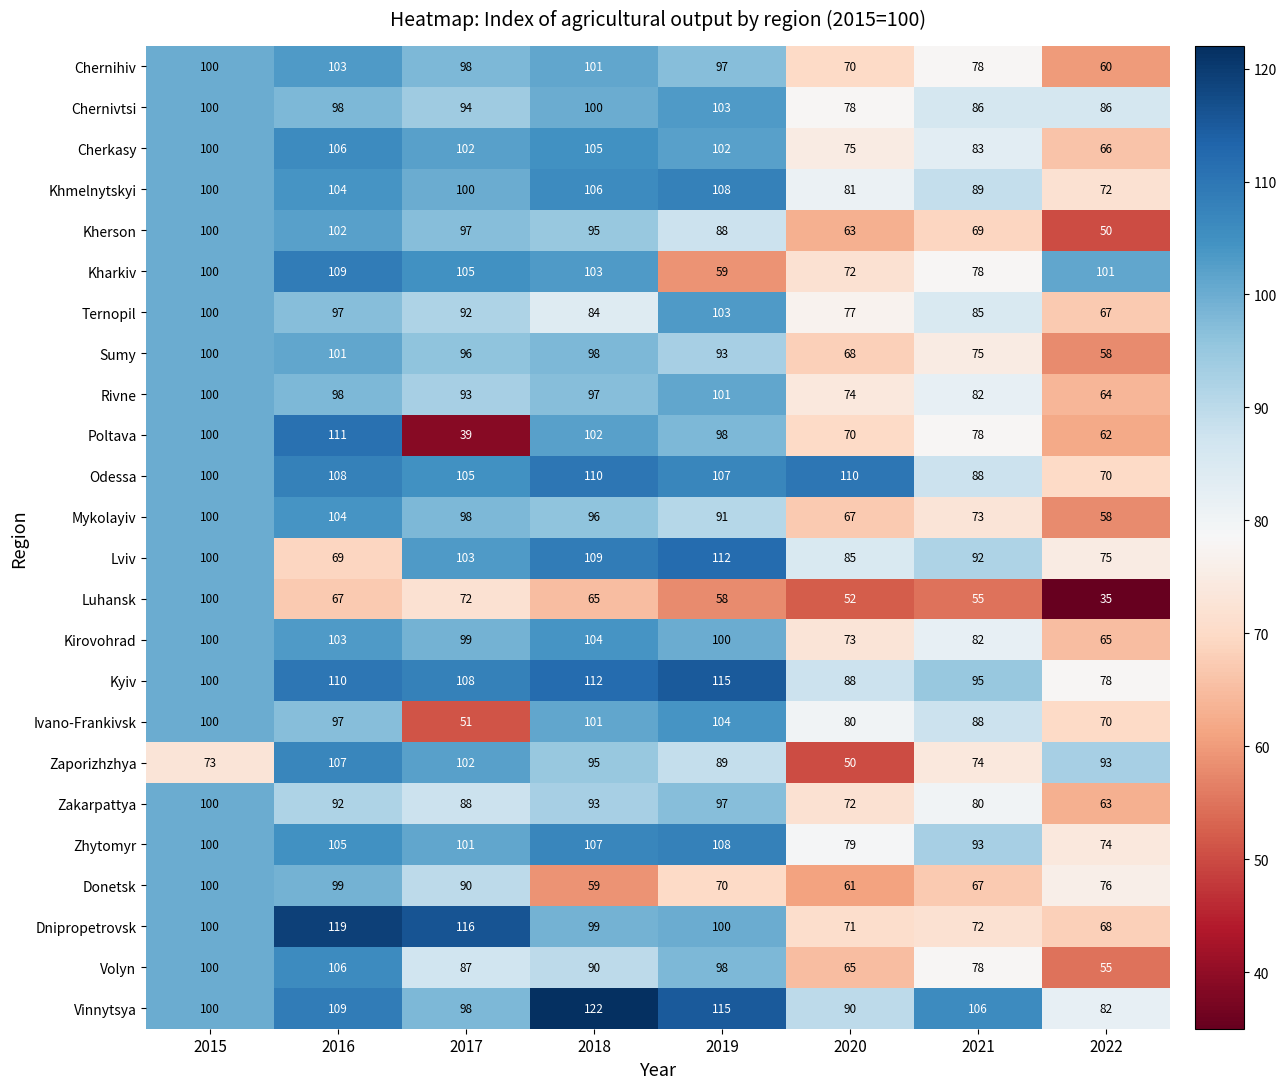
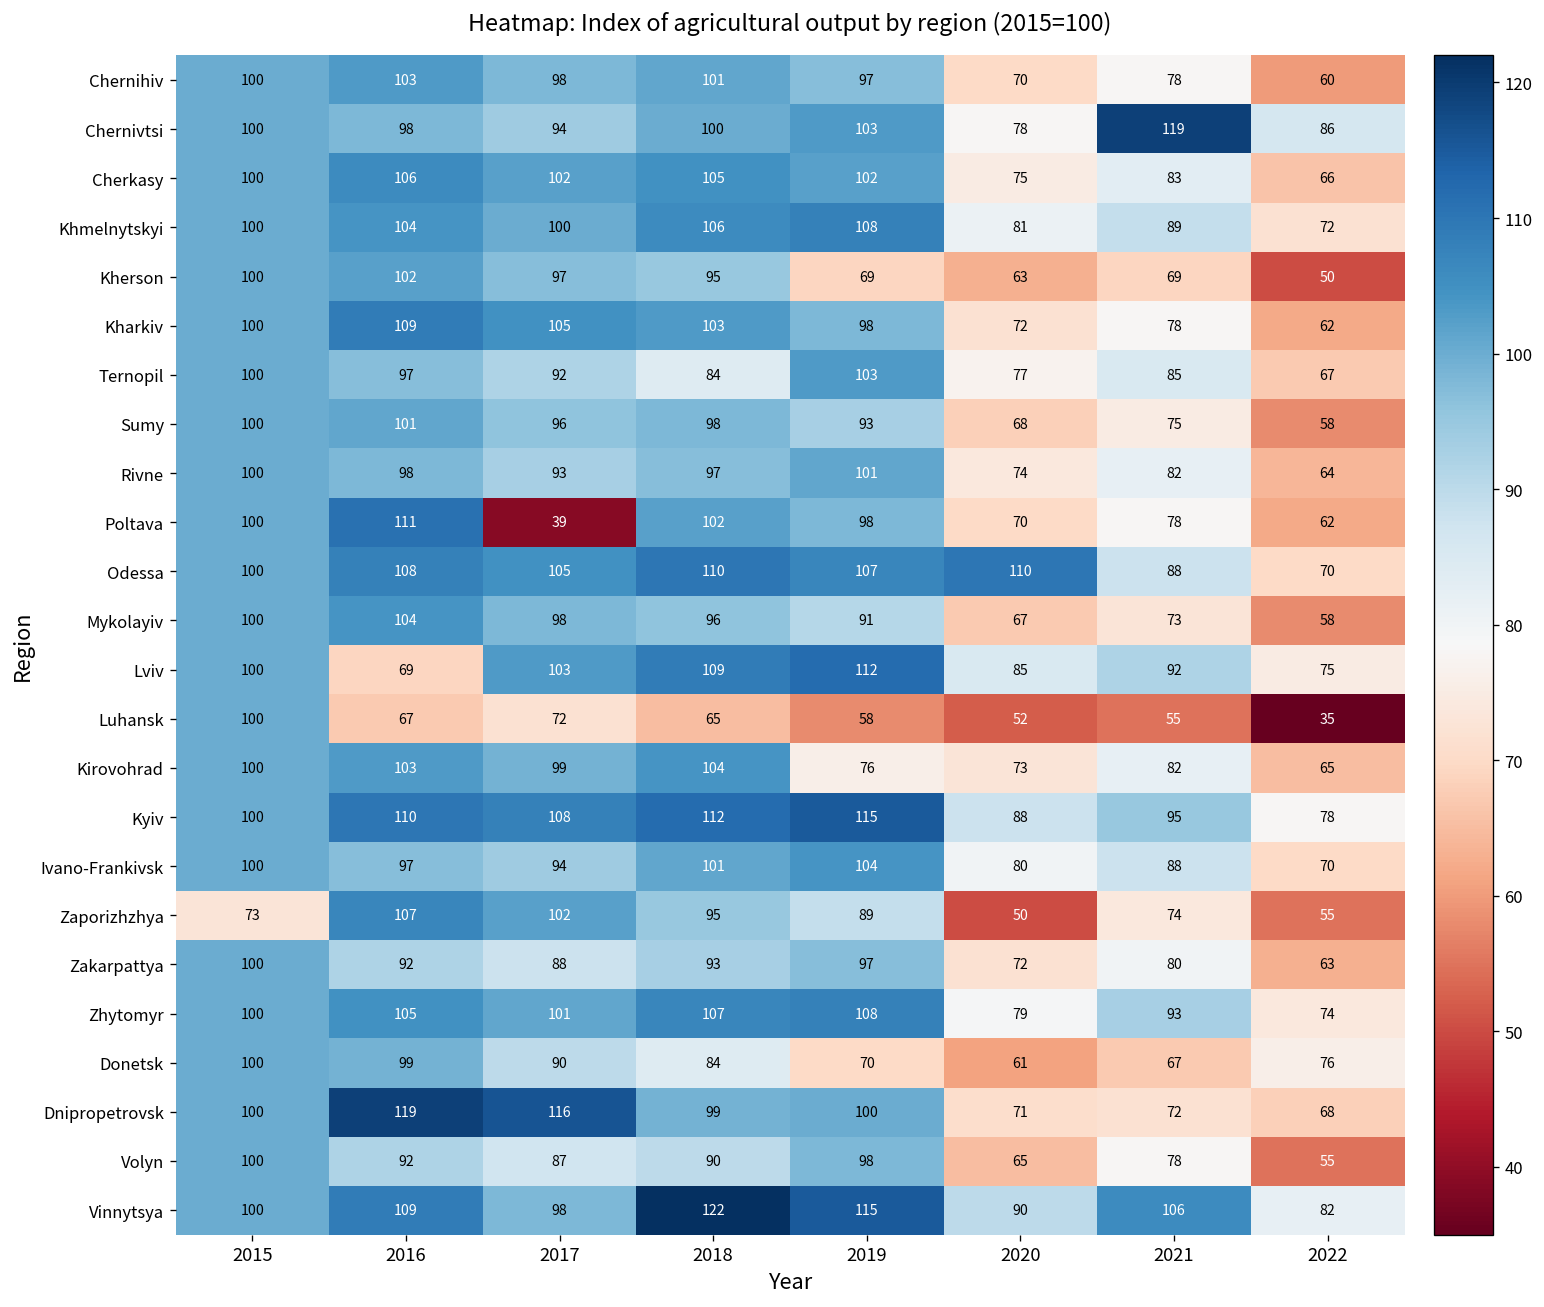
  {
    "Chernihiv": {
      "2015": 100,
      "2016": 103,
      "2017": 98,
      "2018": 101,
      "2019": 97,
      "2020": 70,
      "2021": 78,
      "2022": 60
    },
    "Chernivtsi": {
      "2015": 100,
      "2016": 98,
      "2017": 94,
      "2018": 100,
      "2019": 103,
      "2020": 78,
-     "2021": 86,
+     "2021": 119,
      "2022": 86
    },
    "Cherkasy": {
      "2015": 100,
      "2016": 106,
      "2017": 102,
      "2018": 105,
      "2019": 102,
      "2020": 75,
      "2021": 83,
      "2022": 66
    },
    "Khmelnytskyi": {
      "2015": 100,
      "2016": 104,
      "2017": 100,
      "2018": 106,
      "2019": 108,
      "2020": 81,
      "2021": 89,
      "2022": 72
    },
    "Kherson": {
      "2015": 100,
      "2016": 102,
      "2017": 97,
      "2018": 95,
-     "2019": 88,
+     "2019": 69,
      "2020": 63,
      "2021": 69,
      "2022": 50
    },
    "Kharkiv": {
      "2015": 100,
      "2016": 109,
      "2017": 105,
      "2018": 103,
-     "2019": 59,
+     "2019": 98,
      "2020": 72,
      "2021": 78,
-     "2022": 101
+     "2022": 62
    },
    "Ternopil": {
      "2015": 100,
      "2016": 97,
      "2017": 92,
      "2018": 84,
      "2019": 103,
      "2020": 77,
      "2021": 85,
      "2022": 67
    },
    "Sumy": {
      "2015": 100,
      "2016": 101,
      "2017": 96,
      "2018": 98,
      "2019": 93,
      "2020": 68,
      "2021": 75,
      "2022": 58
    },
    "Rivne": {
      "2015": 100,
      "2016": 98,
      "2017": 93,
      "2018": 97,
      "2019": 101,
      "2020": 74,
      "2021": 82,
      "2022": 64
    },
    "Poltava": {
      "2015": 100,
      "2016": 111,
      "2017": 39,
      "2018": 102,
      "2019": 98,
      "2020": 70,
      "2021": 78,
      "2022": 62
    },
    "Odessa": {
      "2015": 100,
      "2016": 108,
      "2017": 105,
      "2018": 110,
      "2019": 107,
      "2020": 110,
      "2021": 88,
      "2022": 70
    },
    "Mykolayiv": {
      "2015": 100,
      "2016": 104,
      "2017": 98,
      "2018": 96,
      "2019": 91,
      "2020": 67,
      "2021": 73,
      "2022": 58
    },
    "Lviv": {
      "2015": 100,
      "2016": 69,
      "2017": 103,
      "2018": 109,
      "2019": 112,
      "2020": 85,
      "2021": 92,
      "2022": 75
    },
    "Luhansk": {
      "2015": 100,
      "2016": 67,
      "2017": 72,
      "2018": 65,
      "2019": 58,
      "2020": 52,
      "2021": 55,
      "2022": 35
    },
    "Kirovohrad": {
      "2015": 100,
      "2016": 103,
      "2017": 99,
      "2018": 104,
-     "2019": 100,
+     "2019": 76,
      "2020": 73,
      "2021": 82,
      "2022": 65
    },
    "Kyiv": {
      "2015": 100,
      "2016": 110,
      "2017": 108,
      "2018": 112,
      "2019": 115,
      "2020": 88,
      "2021": 95,
      "2022": 78
    },
    "Ivano-Frankivsk": {
      "2015": 100,
      "2016": 97,
-     "2017": 51,
+     "2017": 94,
      "2018": 101,
      "2019": 104,
      "2020": 80,
      "2021": 88,
      "2022": 70
    },
    "Zaporizhzhya": {
      "2015": 73,
      "2016": 107,
      "2017": 102,
      "2018": 95,
      "2019": 89,
      "2020": 50,
      "2021": 74,
-     "2022": 93
+     "2022": 55
    },
    "Zakarpattya": {
      "2015": 100,
      "2016": 92,
      "2017": 88,
      "2018": 93,
      "2019": 97,
      "2020": 72,
      "2021": 80,
      "2022": 63
    },
    "Zhytomyr": {
      "2015": 100,
      "2016": 105,
      "2017": 101,
      "2018": 107,
      "2019": 108,
      "2020": 79,
      "2021": 93,
      "2022": 74
    },
    "Donetsk": {
      "2015": 100,
      "2016": 99,
      "2017": 90,
-     "2018": 59,
+     "2018": 84,
      "2019": 70,
      "2020": 61,
      "2021": 67,
      "2022": 76
    },
    "Dnipropetrovsk": {
      "2015": 100,
      "2016": 119,
      "2017": 116,
      "2018": 99,
      "2019": 100,
      "2020": 71,
      "2021": 72,
      "2022": 68
    },
    "Volyn": {
      "2015": 100,
-     "2016": 106,
+     "2016": 92,
      "2017": 87,
      "2018": 90,
      "2019": 98,
      "2020": 65,
      "2021": 78,
      "2022": 55
    },
    "Vinnytsya": {
      "2015": 100,
      "2016": 109,
      "2017": 98,
      "2018": 122,
      "2019": 115,
      "2020": 90,
      "2021": 106,
      "2022": 82
    }
  }
